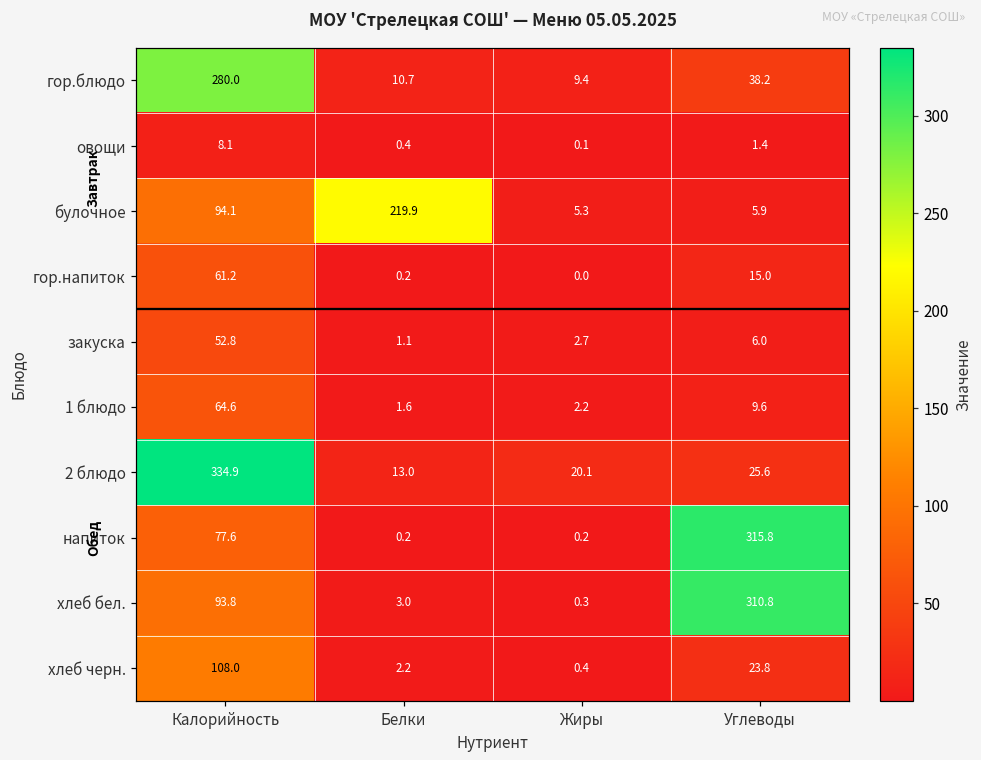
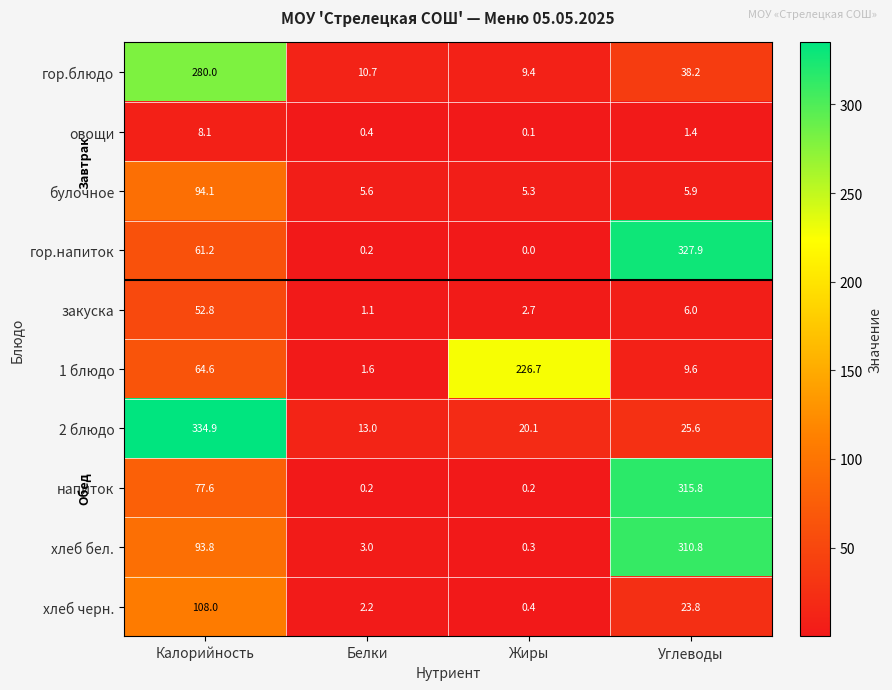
  {
    "гор.блюдо": {
      "Калорийность": 280.0,
      "Белки": 10.7,
      "Жиры": 9.4,
      "Углеводы": 38.2
    },
    "овощи": {
      "Калорийность": 8.1,
      "Белки": 0.4,
      "Жиры": 0.1,
      "Углеводы": 1.4
    },
    "булочное": {
      "Калорийность": 94.1,
-     "Белки": 219.9,
+     "Белки": 5.6,
      "Жиры": 5.3,
      "Углеводы": 5.9
    },
    "гор.напиток": {
      "Калорийность": 61.2,
      "Белки": 0.2,
      "Жиры": 0.0,
-     "Углеводы": 15.0
+     "Углеводы": 327.9
    },
    "закуска": {
      "Калорийность": 52.8,
      "Белки": 1.1,
      "Жиры": 2.7,
      "Углеводы": 6.0
    },
    "1 блюдо": {
      "Калорийность": 64.6,
      "Белки": 1.6,
-     "Жиры": 2.2,
+     "Жиры": 226.7,
      "Углеводы": 9.6
    },
    "2 блюдо": {
      "Калорийность": 334.9,
      "Белки": 13.0,
      "Жиры": 20.1,
      "Углеводы": 25.6
    },
    "напиток": {
      "Калорийность": 77.6,
      "Белки": 0.2,
      "Жиры": 0.2,
      "Углеводы": 315.8
    },
    "хлеб бел.": {
      "Калорийность": 93.8,
      "Белки": 3.0,
      "Жиры": 0.3,
      "Углеводы": 310.8
    },
    "хлеб черн.": {
      "Калорийность": 108.0,
      "Белки": 2.2,
      "Жиры": 0.4,
      "Углеводы": 23.8
    }
  }
